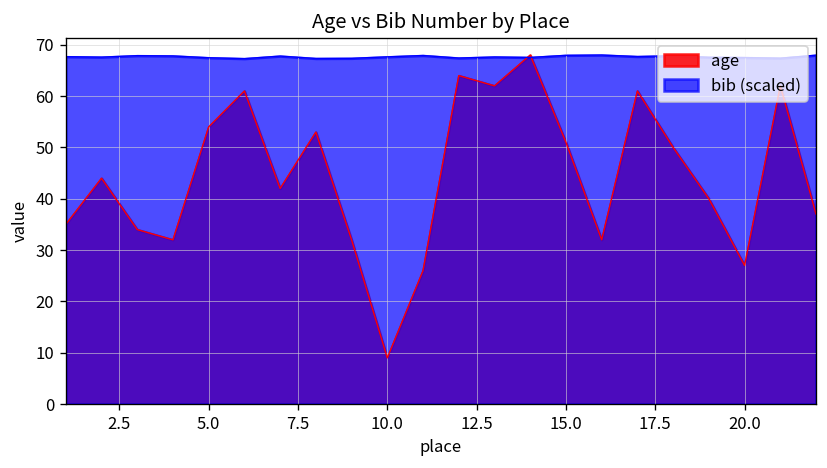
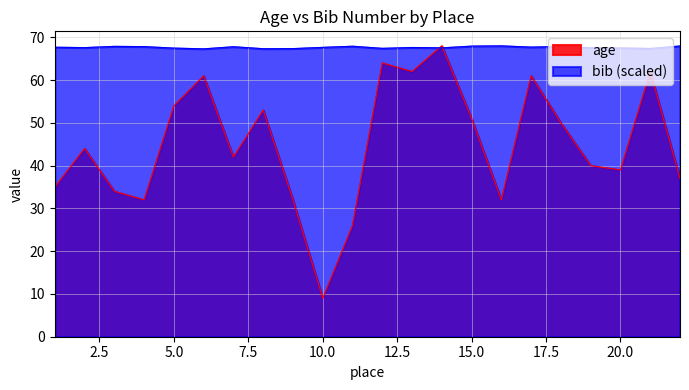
  {
    "age": {
      "5.0": 54,
      "10.0": 9,
      "15.0": 51,
-     "20.0": 27
+     "20.0": 39
    },
    "bib (scaled)": {
      "5.0": 67,
      "10.0": 68,
      "15.0": 68
    }
  }
